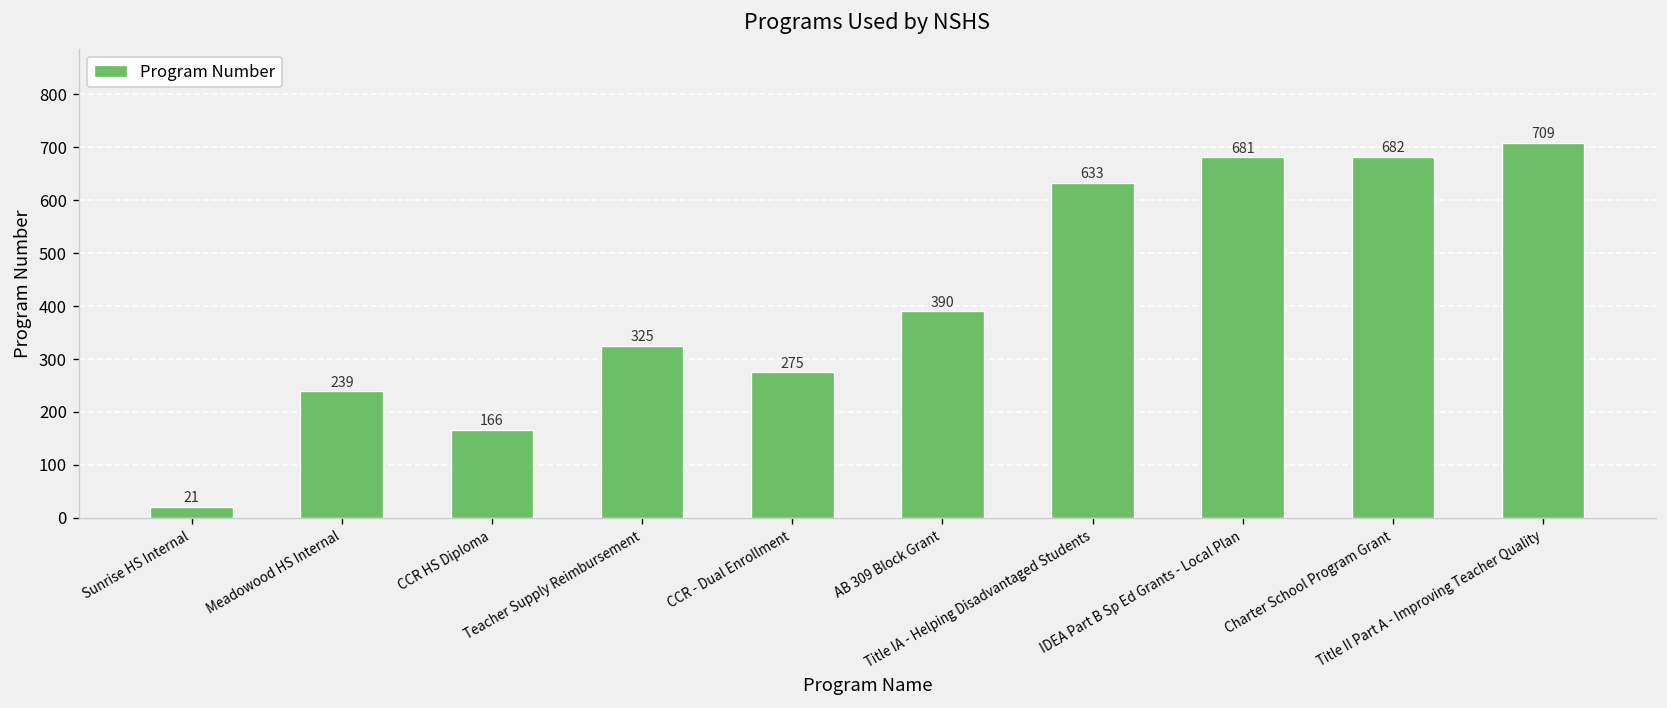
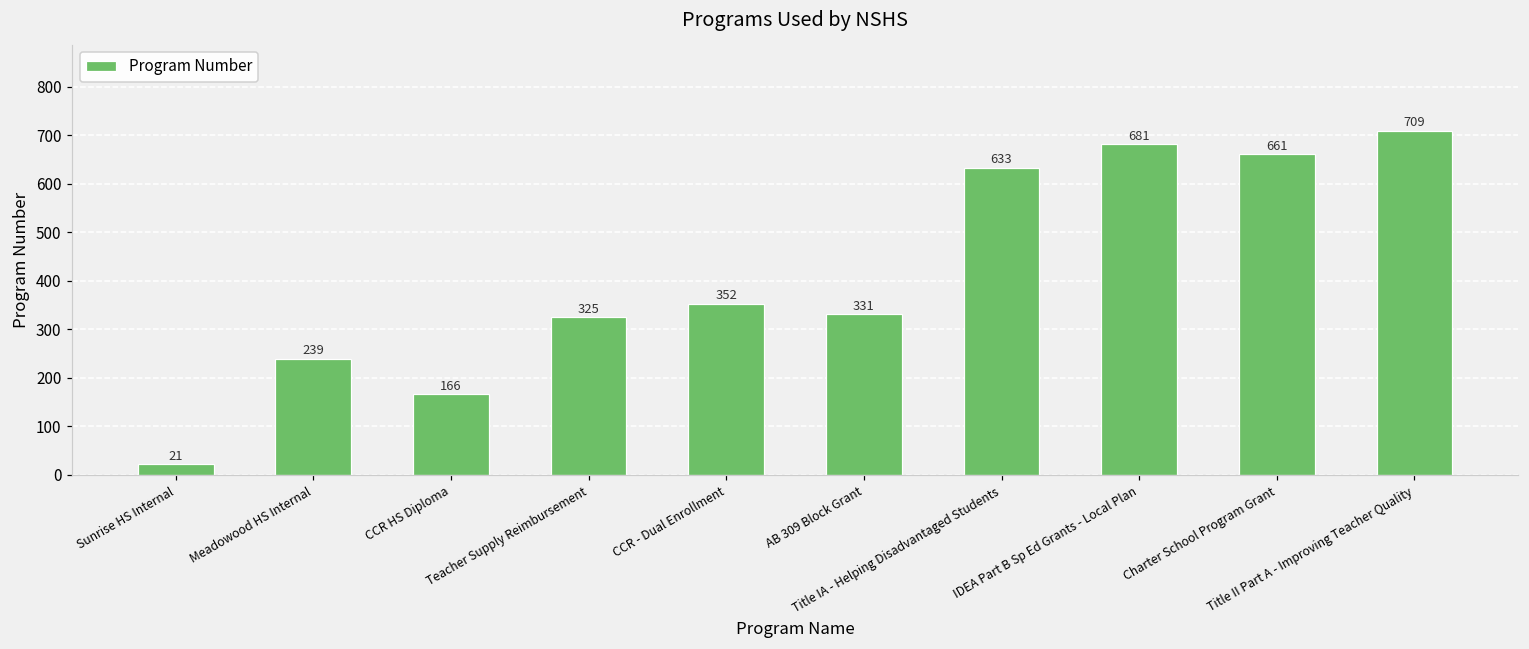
  {
    "Sunrise HS Internal": 21,
    "Meadowood HS Internal": 239,
    "CCR HS Diploma": 166,
    "Teacher Supply Reimbursement": 325,
-   "CCR - Dual Enrollment": 275,
-   "AB 309 Block Grant": 390,
+   "CCR - Dual Enrollment": 352,
+   "AB 309 Block Grant": 331,
    "Title IA - Helping Disadvantaged Students": 633,
    "IDEA Part B Sp Ed Grants - Local Plan": 681,
-   "Charter School Program Grant": 682,
+   "Charter School Program Grant": 661,
    "Title II Part A - Improving Teacher Quality": 709
  }
